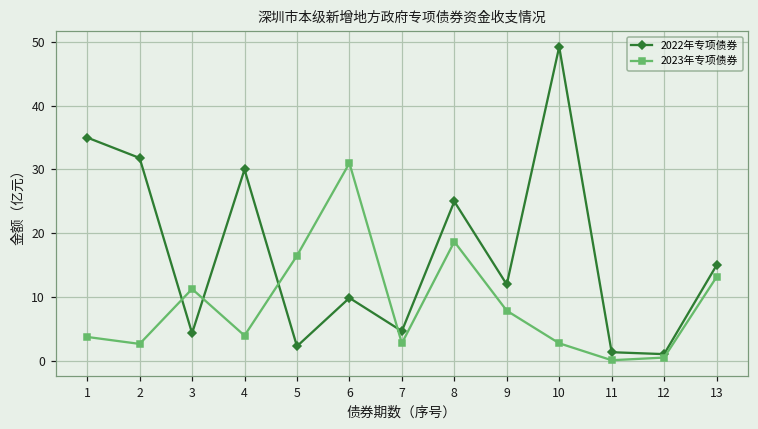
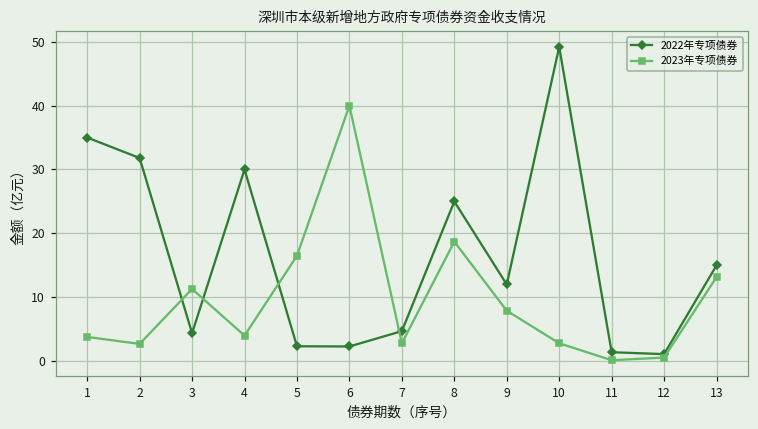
  {
    "2022年专项债券": {
      "1": 35,
      "2": 32,
      "3": 4,
      "4": 30,
      "5": 2,
-     "6": 10,
+     "6": 2,
      "7": 5,
      "8": 25,
      "9": 12,
      "10": 49,
      "11": 1,
      "12": 1,
      "13": 15
    },
    "2023年专项债券": {
      "1": 4,
      "2": 3,
      "3": 11,
      "4": 4,
      "5": 17,
-     "6": 31,
+     "6": 40,
      "7": 3,
      "8": 19,
      "9": 8,
      "10": 3,
      "11": 0,
      "12": 1,
      "13": 13
    }
  }
